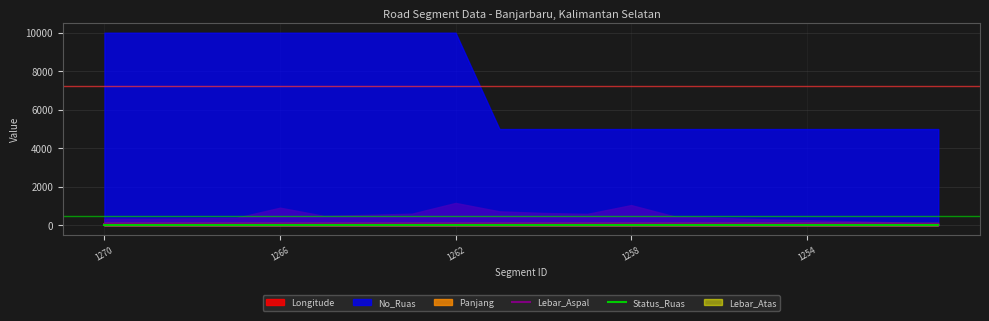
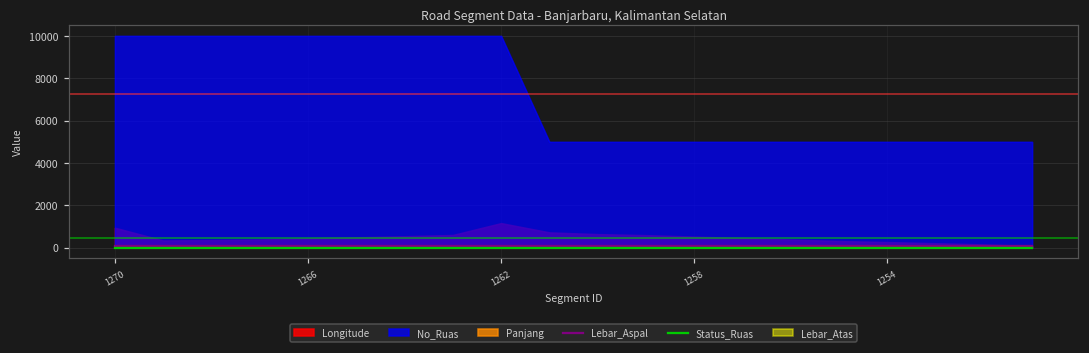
  {
    "Longitude": {
-     "1270": 300,
-     "1266": 900,
+     "1270": 900,
+     "1266": 400,
      "1262": 1200,
-     "1258": 1100,
+     "1258": 500,
      "1254": 300
    },
    "No_Ruas": {
      "1270": 10000,
      "1266": 10000,
      "1262": 10000,
      "1258": 5000,
      "1254": 5000
    }
  }
